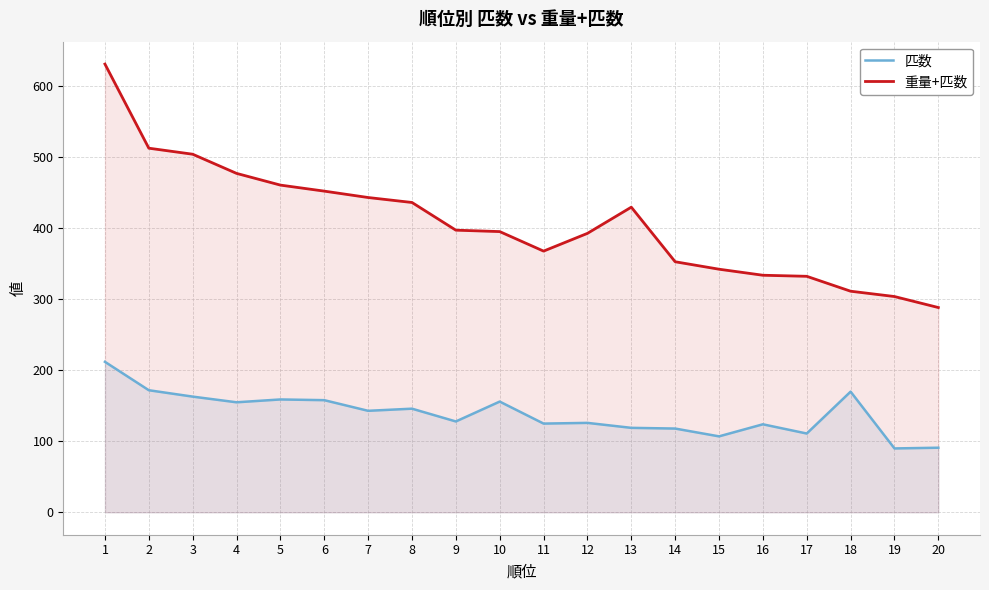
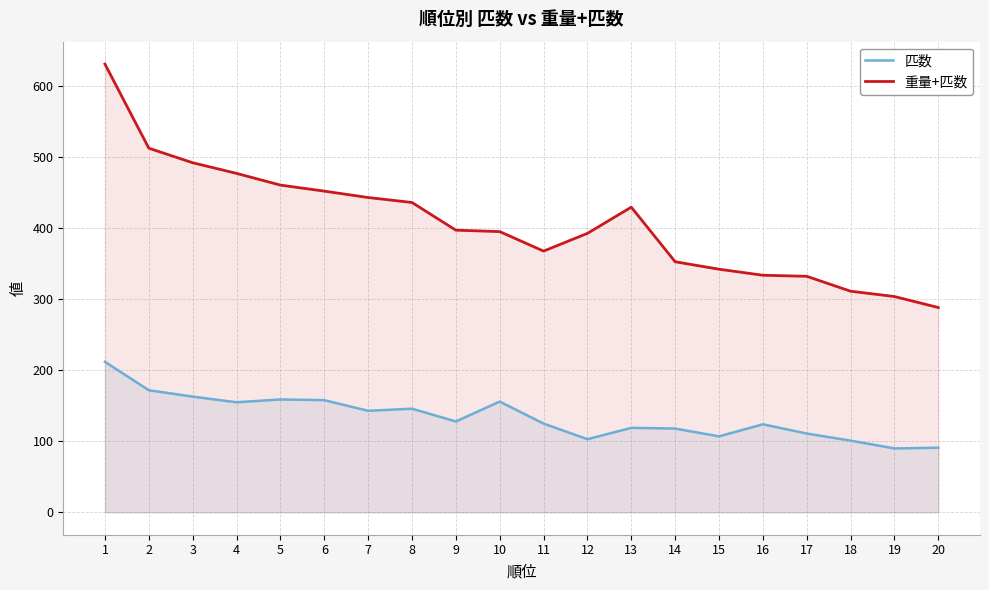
  {
    "匹数": {
      "1": 210,
      "2": 170,
      "3": 160,
      "4": 160,
      "5": 160,
      "6": 160,
      "7": 140,
      "8": 150,
      "9": 130,
      "10": 160,
      "11": 130,
-     "12": 130,
+     "12": 100,
      "13": 120,
      "14": 120,
      "15": 110,
      "16": 120,
      "17": 110,
-     "18": 170,
+     "18": 100,
      "19": 90,
      "20": 90
    },
    "重量+匹数": {
      "1": 630,
      "2": 510,
-     "3": 500,
+     "3": 490,
      "4": 480,
      "5": 460,
      "6": 450,
      "7": 440,
      "8": 440,
      "9": 400,
      "10": 400,
      "11": 370,
      "12": 390,
      "13": 430,
      "14": 350,
      "15": 340,
      "16": 330,
      "17": 330,
      "18": 310,
      "19": 300,
      "20": 290
    }
  }
